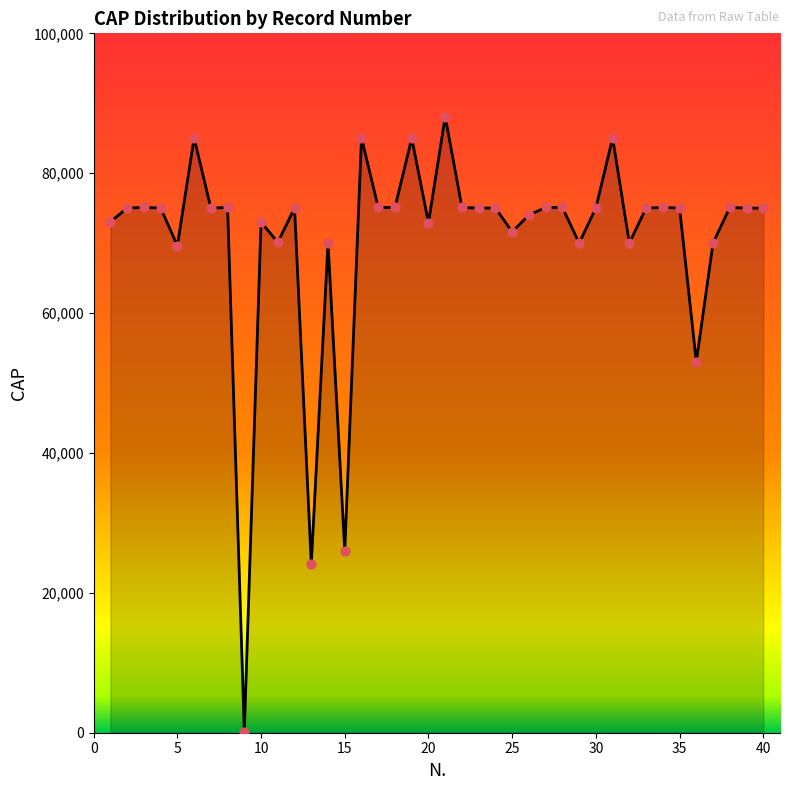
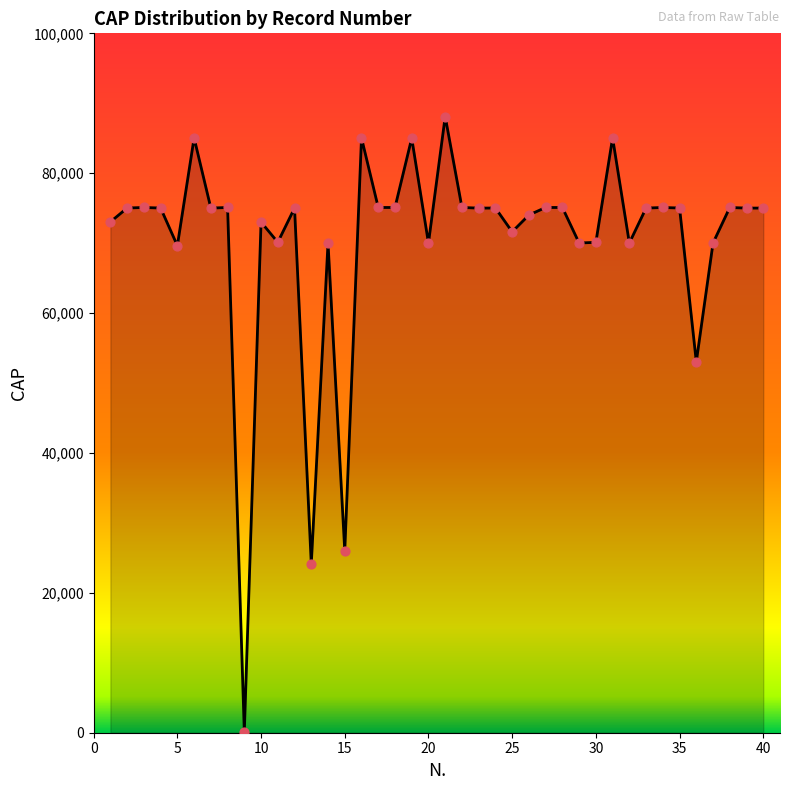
  {
    "5": "70,000",
    "10": "73,000",
    "15": "26,000",
-   "20": "73,000",
+   "20": "70,000",
    "25": "72,000",
-   "30": "75,000",
+   "30": "70,000",
    "35": "75,000",
    "40": "75,000"
  }
